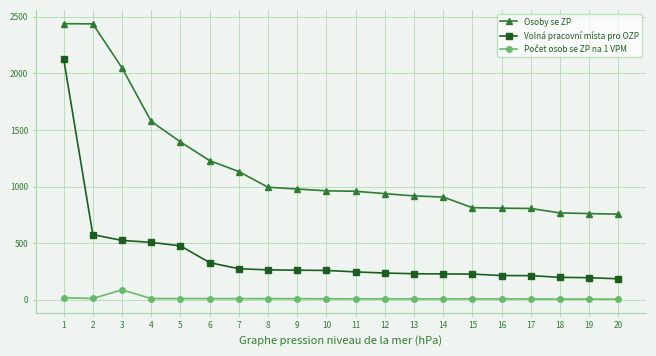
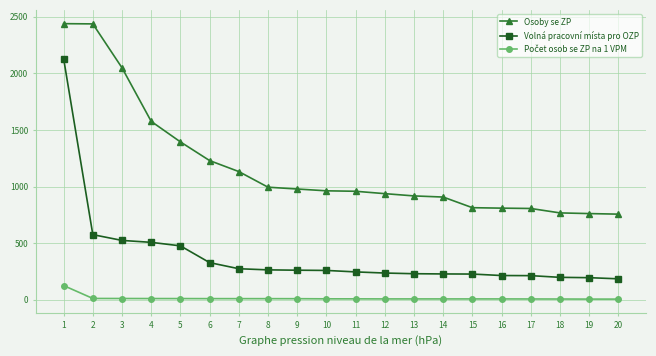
  {
    "Počet osob se ZP na 1 VPM": {
-     "1": 20,
+     "1": 130,
      "2": 10,
-     "3": 90,
+     "3": 10,
      "4": 10,
      "5": 10,
      "6": 10,
      "7": 10,
      "8": 10,
      "9": 10,
      "10": 10,
      "11": 10,
      "12": 10,
      "13": 10,
      "14": 10,
      "15": 10,
      "16": 10,
      "17": 10,
      "18": 10,
      "19": 10,
      "20": 10
    }
  }
